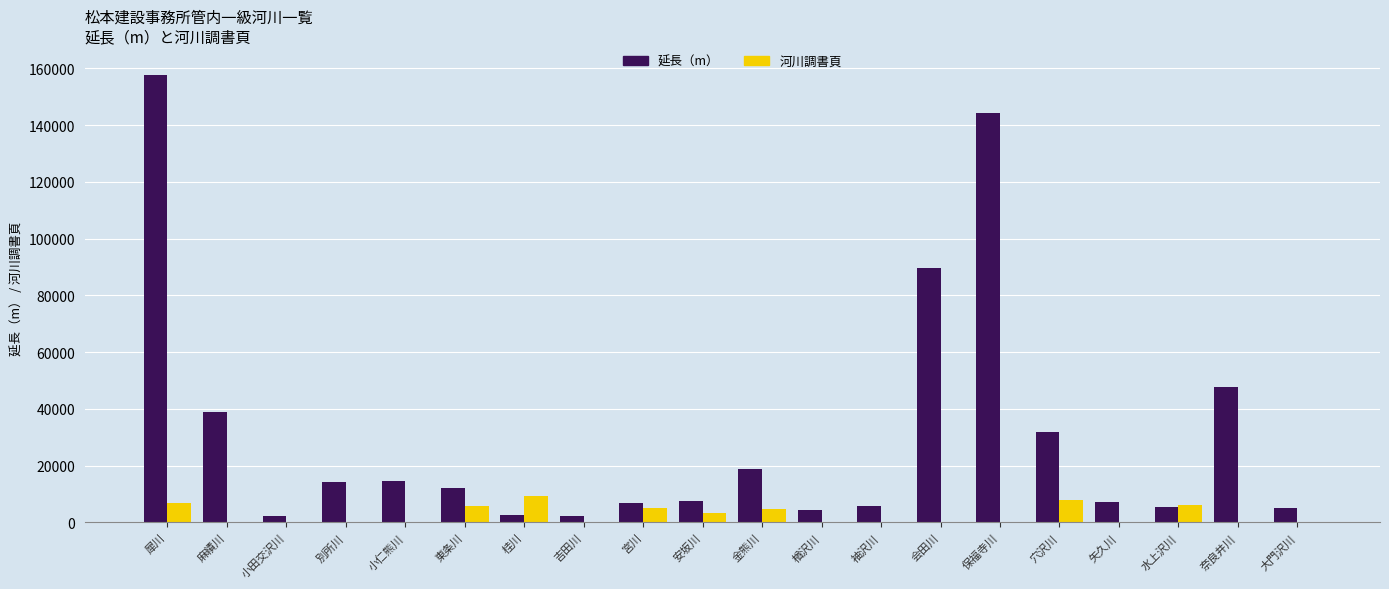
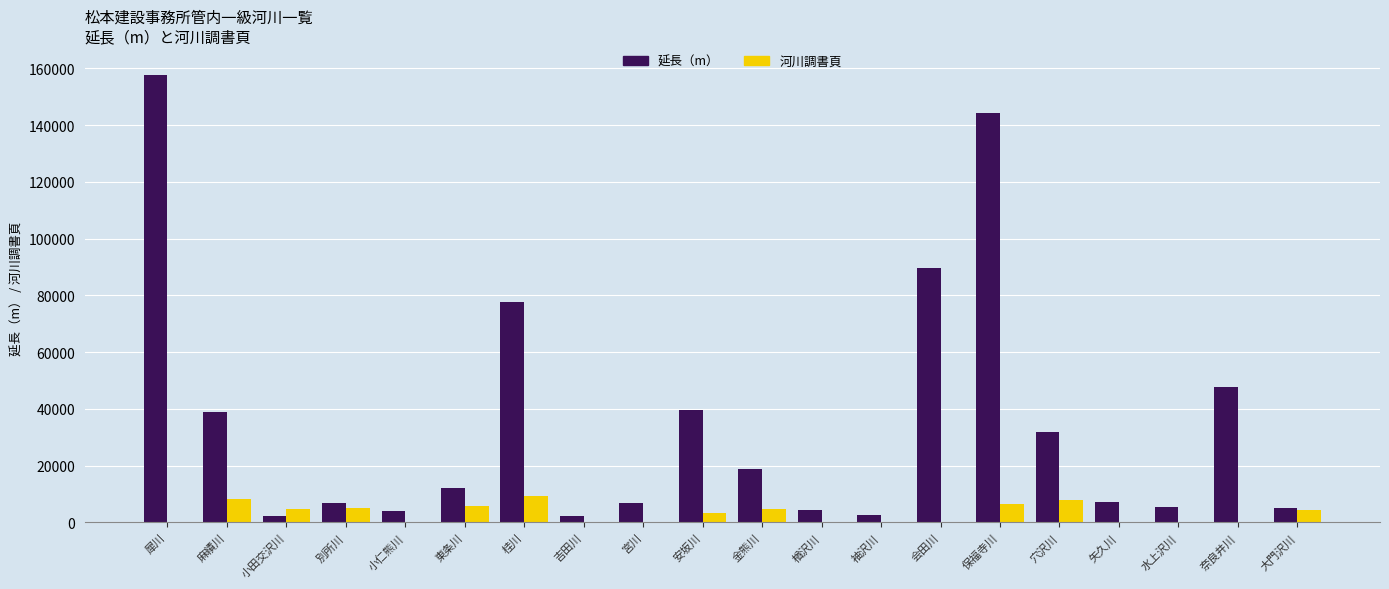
  {
    "延長（m）": {
      "犀川": 158000,
      "麻績川": 39000,
      "小田交沢川": 2000,
-     "別所川": 14000,
-     "小仁熊川": 15000,
+     "別所川": 7000,
+     "小仁熊川": 4000,
      "東条川": 12000,
-     "桂川": 3000,
+     "桂川": 78000,
      "吉田川": 2000,
      "宮川": 7000,
-     "安坂川": 8000,
+     "安坂川": 40000,
      "金熊川": 19000,
      "楢沢川": 4000,
-     "袖沢川": 6000,
+     "袖沢川": 3000,
      "会田川": 90000,
      "保福寺川": 144000,
      "穴沢川": 32000,
      "矢久川": 7000,
      "水上沢川": 5000,
      "奈良井川": 48000,
      "大門沢川": 5000
    },
    "河川調書頁": {
-     "犀川": 7000,
-     "麻績川": 0,
-     "小田交沢川": 0,
-     "別所川": 0,
+     "犀川": 0,
+     "麻績川": 8000,
+     "小田交沢川": 5000,
+     "別所川": 5000,
      "東条川": 6000,
      "桂川": 9000,
-     "宮川": 5000,
+     "宮川": 0,
      "安坂川": 3000,
      "金熊川": 5000,
-     "保福寺川": 0,
+     "保福寺川": 7000,
      "穴沢川": 8000,
-     "水上沢川": 6000,
-     "大門沢川": 0
+     "水上沢川": 0,
+     "大門沢川": 4000
    }
  }
